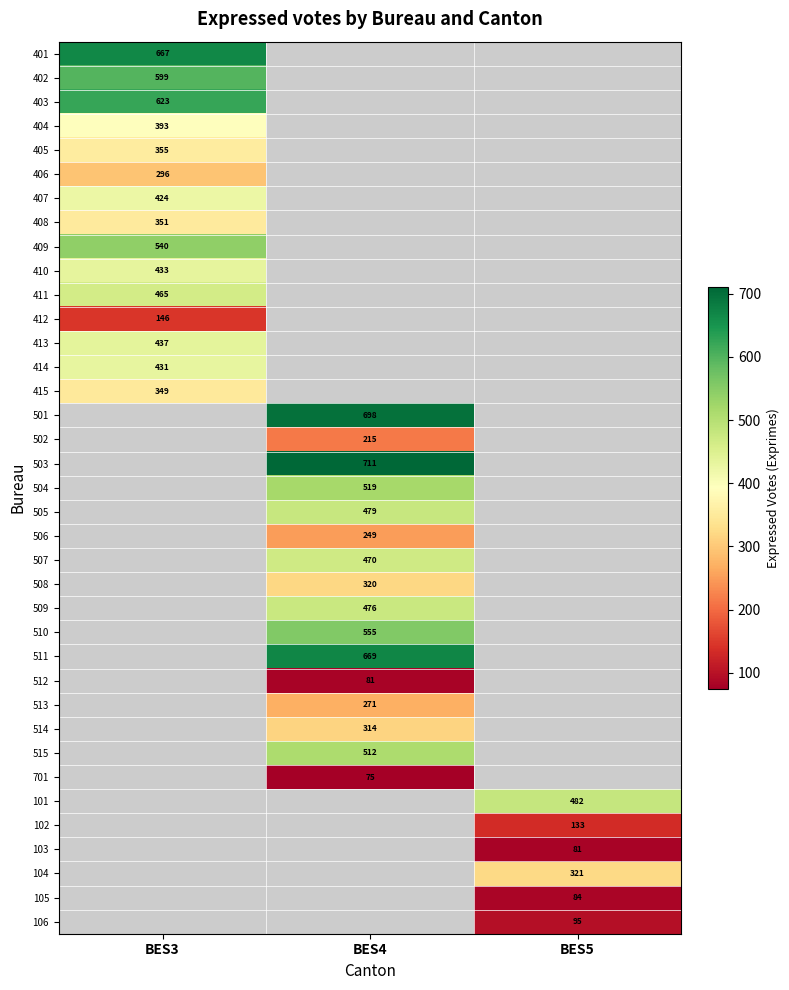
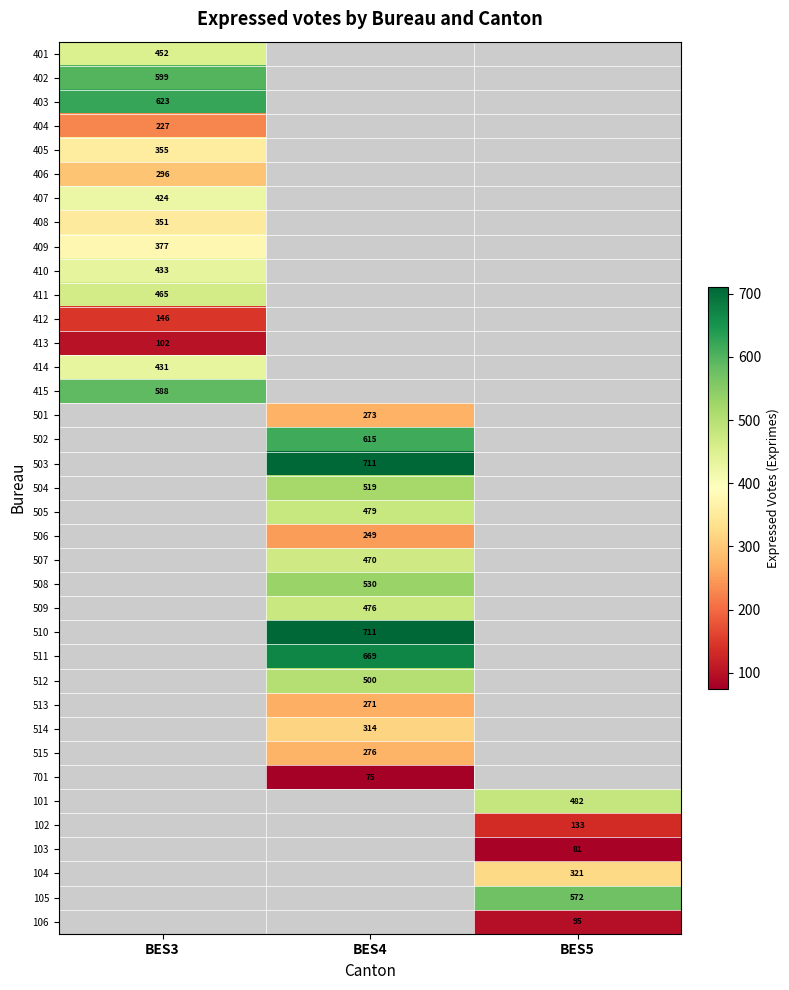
  {
    "401": {
-     "BES3": 667
+     "BES3": 452
    },
    "402": {
      "BES3": 599
    },
    "403": {
      "BES3": 623
    },
    "404": {
-     "BES3": 393
+     "BES3": 227
    },
    "405": {
      "BES3": 355
    },
    "406": {
      "BES3": 296
    },
    "407": {
      "BES3": 424
    },
    "408": {
      "BES3": 351
    },
    "409": {
-     "BES3": 540
+     "BES3": 377
    },
    "410": {
      "BES3": 433
    },
    "411": {
      "BES3": 465
    },
    "412": {
      "BES3": 146
    },
    "413": {
-     "BES3": 437
+     "BES3": 102
    },
    "414": {
      "BES3": 431
    },
    "415": {
-     "BES3": 349
+     "BES3": 588
    },
    "501": {
-     "BES4": 698
+     "BES4": 273
    },
    "502": {
-     "BES4": 215
+     "BES4": 615
    },
    "503": {
      "BES4": 711
    },
    "504": {
      "BES4": 519
    },
    "505": {
      "BES4": 479
    },
    "506": {
      "BES4": 249
    },
    "507": {
      "BES4": 470
    },
    "508": {
-     "BES4": 320
+     "BES4": 530
    },
    "509": {
      "BES4": 476
    },
    "510": {
-     "BES4": 555
+     "BES4": 711
    },
    "511": {
      "BES4": 669
    },
    "512": {
-     "BES4": 81
+     "BES4": 500
    },
    "513": {
      "BES4": 271
    },
    "514": {
      "BES4": 314
    },
    "515": {
-     "BES4": 512
+     "BES4": 276
    },
    "701": {
      "BES4": 75
    },
    "101": {
      "BES5": 482
    },
    "102": {
      "BES5": 133
    },
    "103": {
      "BES5": 81
    },
    "104": {
      "BES5": 321
    },
    "105": {
-     "BES5": 84
+     "BES5": 572
    },
    "106": {
      "BES5": 95
    }
  }
